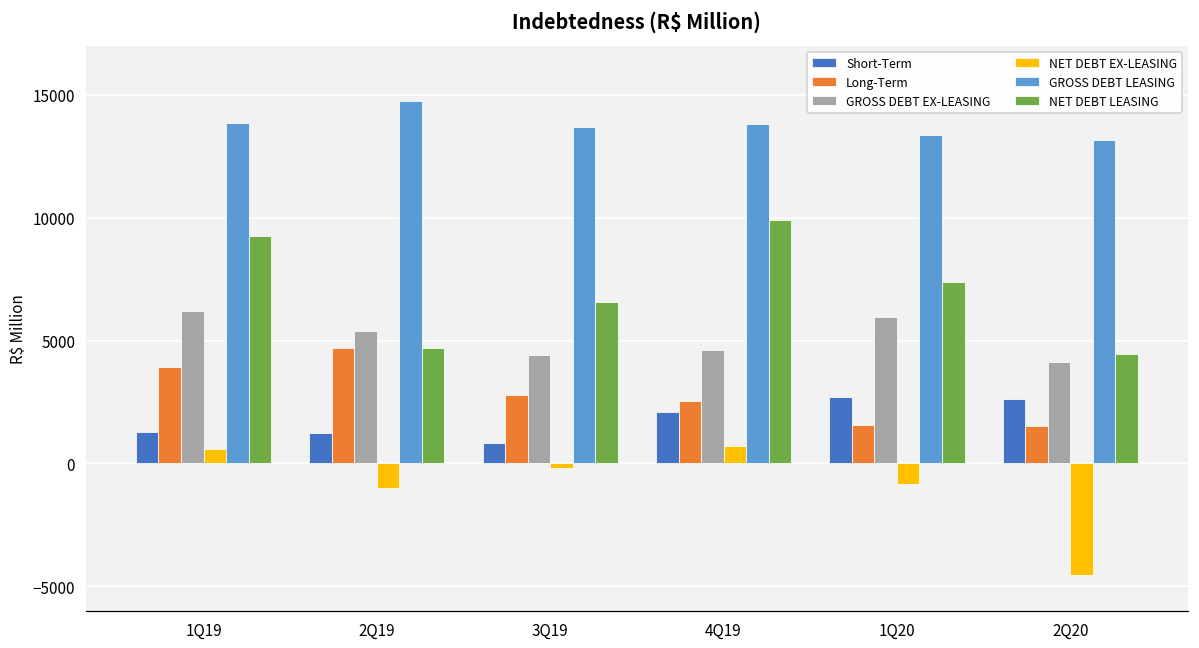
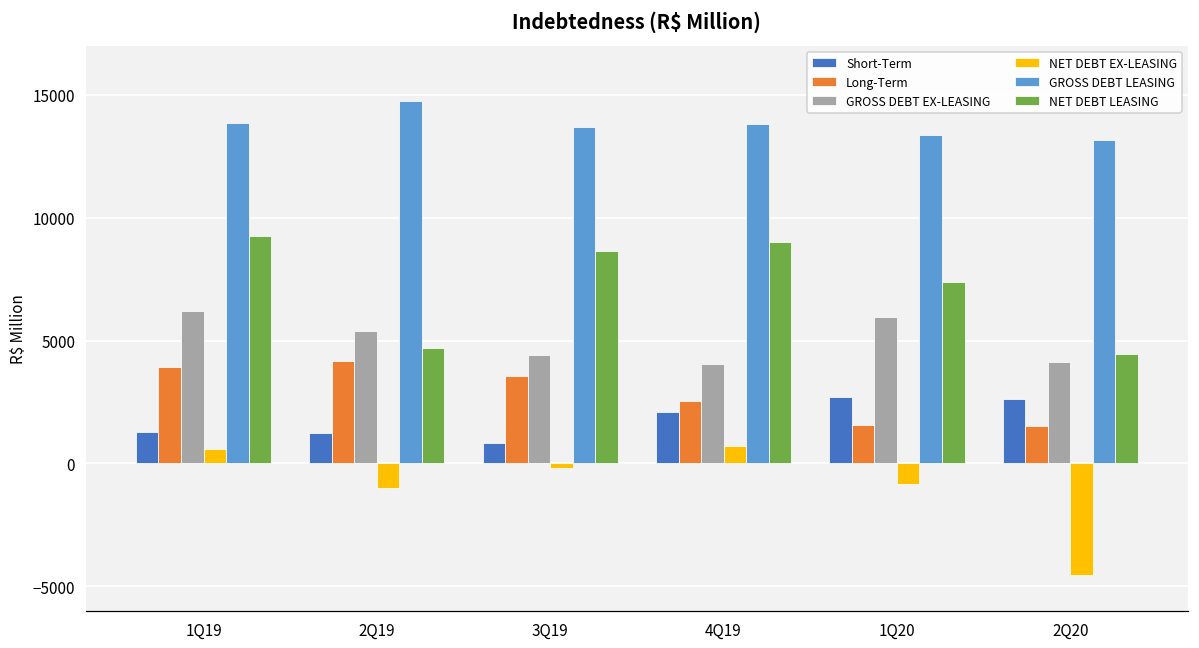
  {
    "Long-Term": {
      "1Q19": 3900,
-     "2Q19": 4700,
-     "3Q19": 2800,
+     "2Q19": 4200,
+     "3Q19": 3600,
      "4Q19": 2500,
      "1Q20": 1600,
      "2Q20": 1500
    },
    "GROSS DEBT EX-LEASING": {
      "1Q19": 6200,
      "2Q19": 5400,
      "3Q19": 4400,
-     "4Q19": 4600,
+     "4Q19": 4000,
      "1Q20": 6000,
      "2Q20": 4100
    },
    "NET DEBT EX-LEASING": {
      "1Q19": 600,
      "2Q19": -1000,
      "3Q19": -200,
      "4Q19": 700,
      "1Q20": -800,
      "2Q20": -4500
    },
    "NET DEBT LEASING": {
      "1Q19": 9300,
      "2Q19": 4700,
-     "3Q19": 6600,
-     "4Q19": 9900,
+     "3Q19": 8700,
+     "4Q19": 9000,
      "1Q20": 7400,
      "2Q20": 4500
    }
  }
